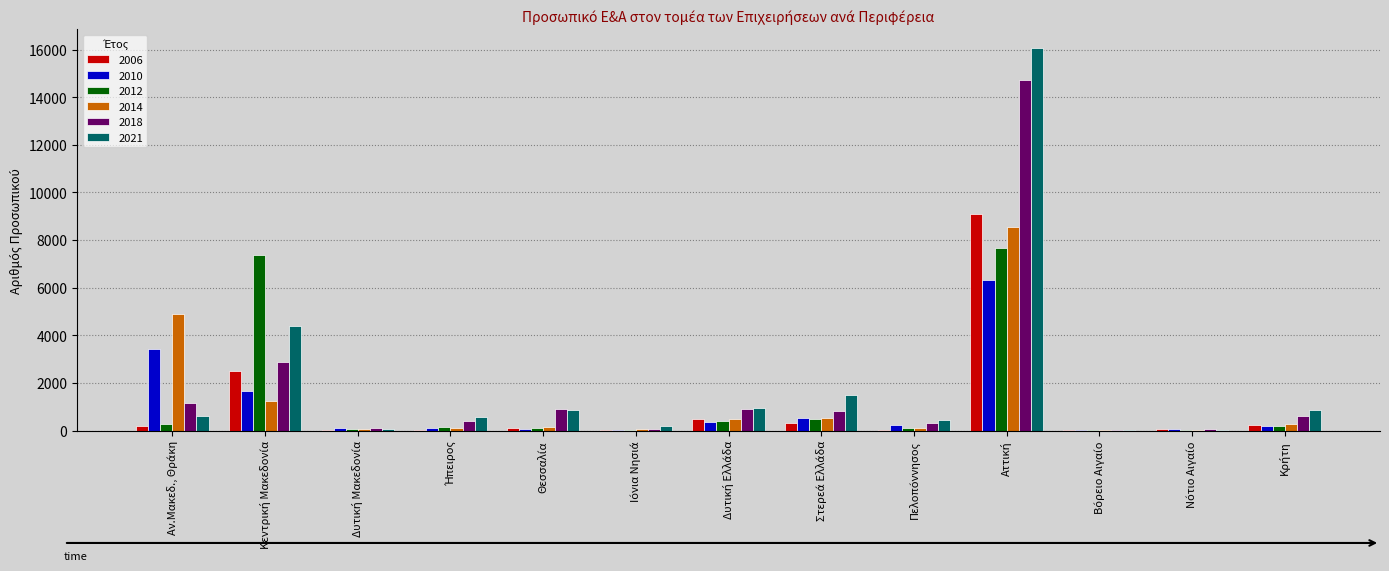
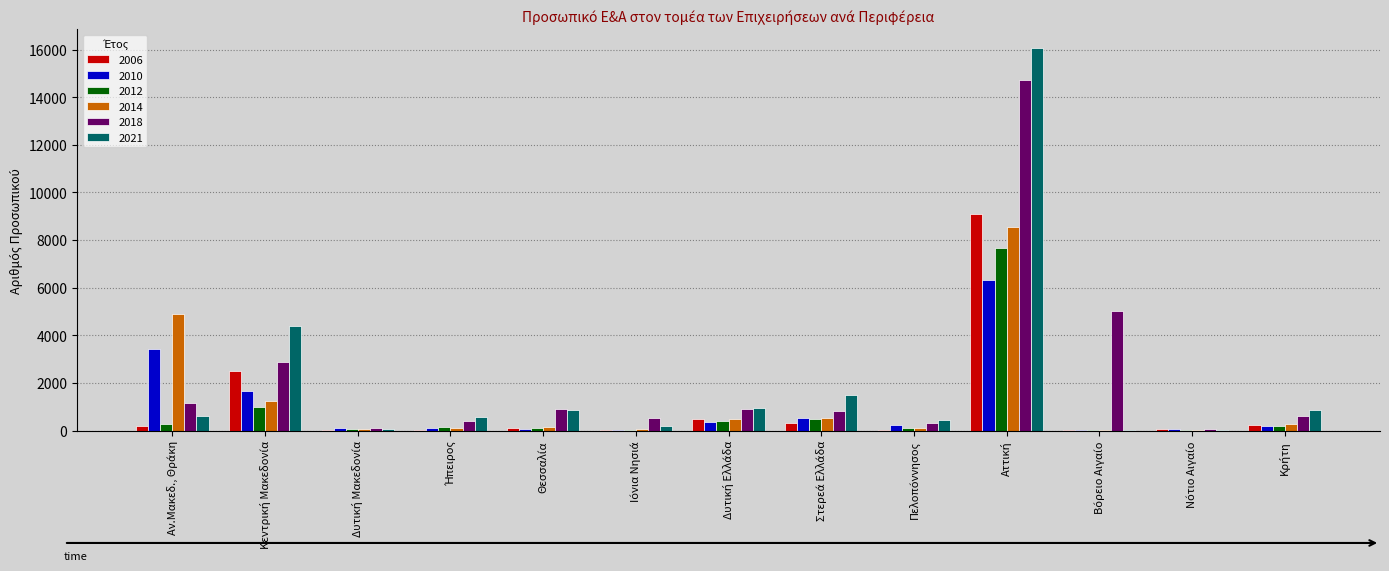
  {
    "2006": {
      "Αν.Μακεδ., Θράκη": 200,
      "Κεντρική Μακεδονία": 2500,
      "Δυτική Ελλάδα": 500,
      "Στερεά Ελλάδα": 300,
      "Αττική": 9100,
      "Κρήτη": 200
    },
    "2010": {
      "Αν.Μακεδ., Θράκη": 3400,
      "Κεντρική Μακεδονία": 1700,
      "Ήπειρος": 100,
      "Δυτική Ελλάδα": 300,
      "Στερεά Ελλάδα": 500,
      "Πελοπόννησος": 200,
      "Αττική": 6300,
      "Κρήτη": 200
    },
    "2012": {
      "Αν.Μακεδ., Θράκη": 300,
-     "Κεντρική Μακεδονία": 7400,
+     "Κεντρική Μακεδονία": 1000,
      "Ήπειρος": 200,
      "Δυτική Ελλάδα": 400,
      "Στερεά Ελλάδα": 500,
      "Πελοπόννησος": 100,
      "Αττική": 7700,
      "Κρήτη": 200
    },
    "2014": {
      "Αν.Μακεδ., Θράκη": 4900,
      "Κεντρική Μακεδονία": 1200,
      "Θεσσαλία": 200,
      "Δυτική Ελλάδα": 500,
      "Στερεά Ελλάδα": 500,
      "Αττική": 8500,
      "Κρήτη": 300
    },
    "2018": {
      "Αν.Μακεδ., Θράκη": 1200,
      "Κεντρική Μακεδονία": 2900,
      "Ήπειρος": 400,
      "Θεσσαλία": 900,
-     "Ιόνια Νησιά": 100,
+     "Ιόνια Νησιά": 500,
      "Δυτική Ελλάδα": 900,
      "Στερεά Ελλάδα": 800,
      "Πελοπόννησος": 300,
      "Αττική": 14700,
-     "Βόρειο Αιγαίο": 0,
+     "Βόρειο Αιγαίο": 5000,
      "Κρήτη": 600
    },
    "2021": {
      "Αν.Μακεδ., Θράκη": 600,
      "Κεντρική Μακεδονία": 4400,
      "Ήπειρος": 600,
      "Θεσσαλία": 900,
      "Ιόνια Νησιά": 200,
      "Δυτική Ελλάδα": 900,
      "Στερεά Ελλάδα": 1500,
      "Πελοπόννησος": 400,
      "Αττική": 16100,
      "Κρήτη": 900
    }
  }
